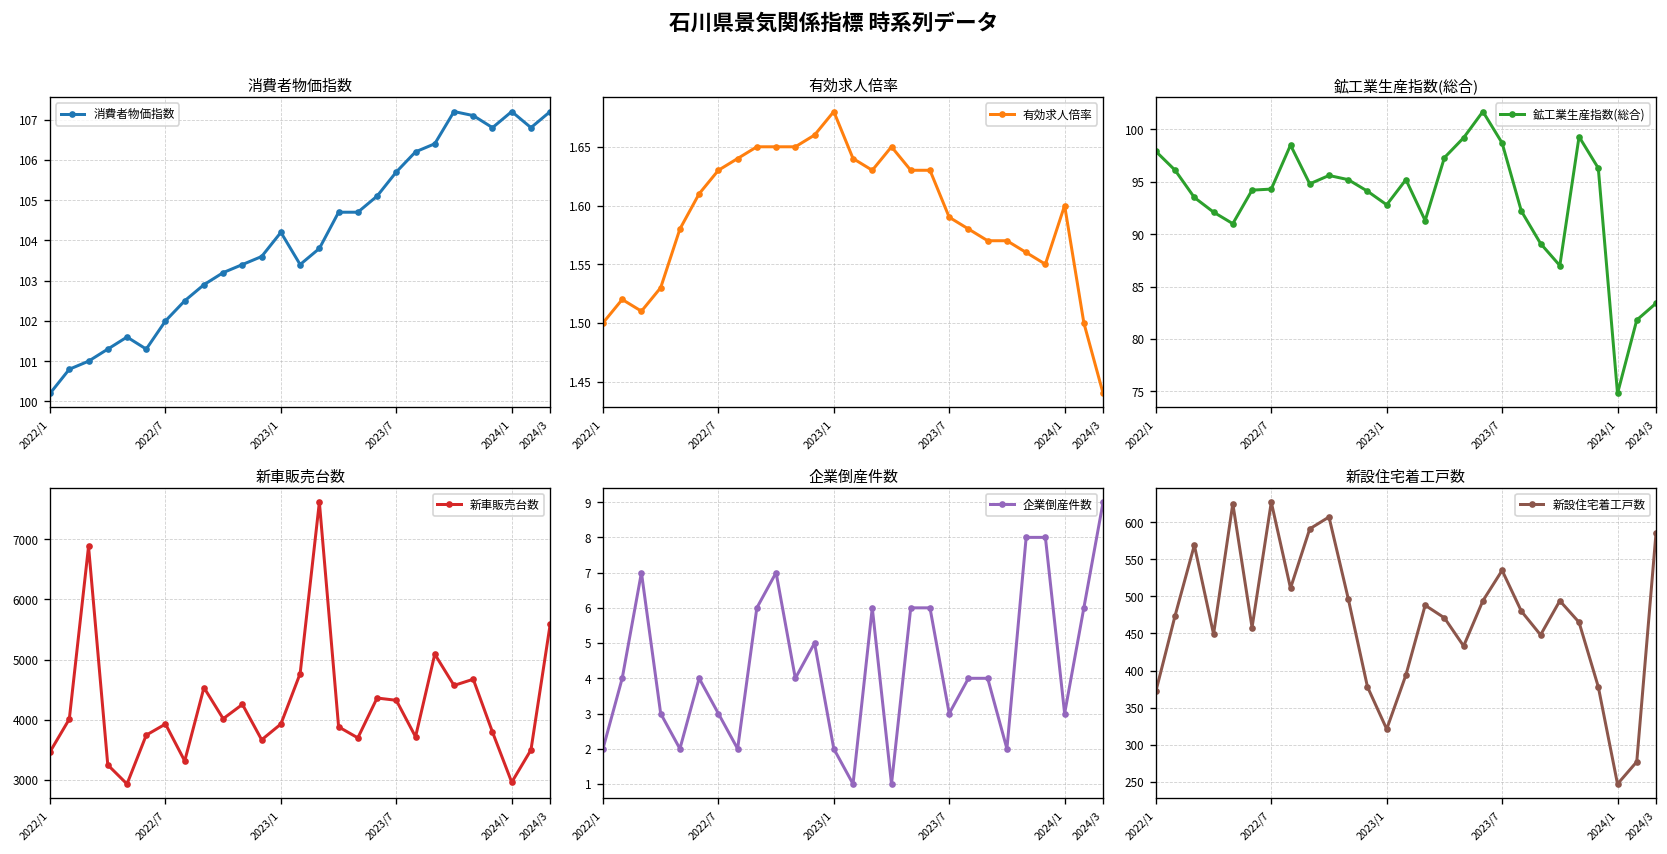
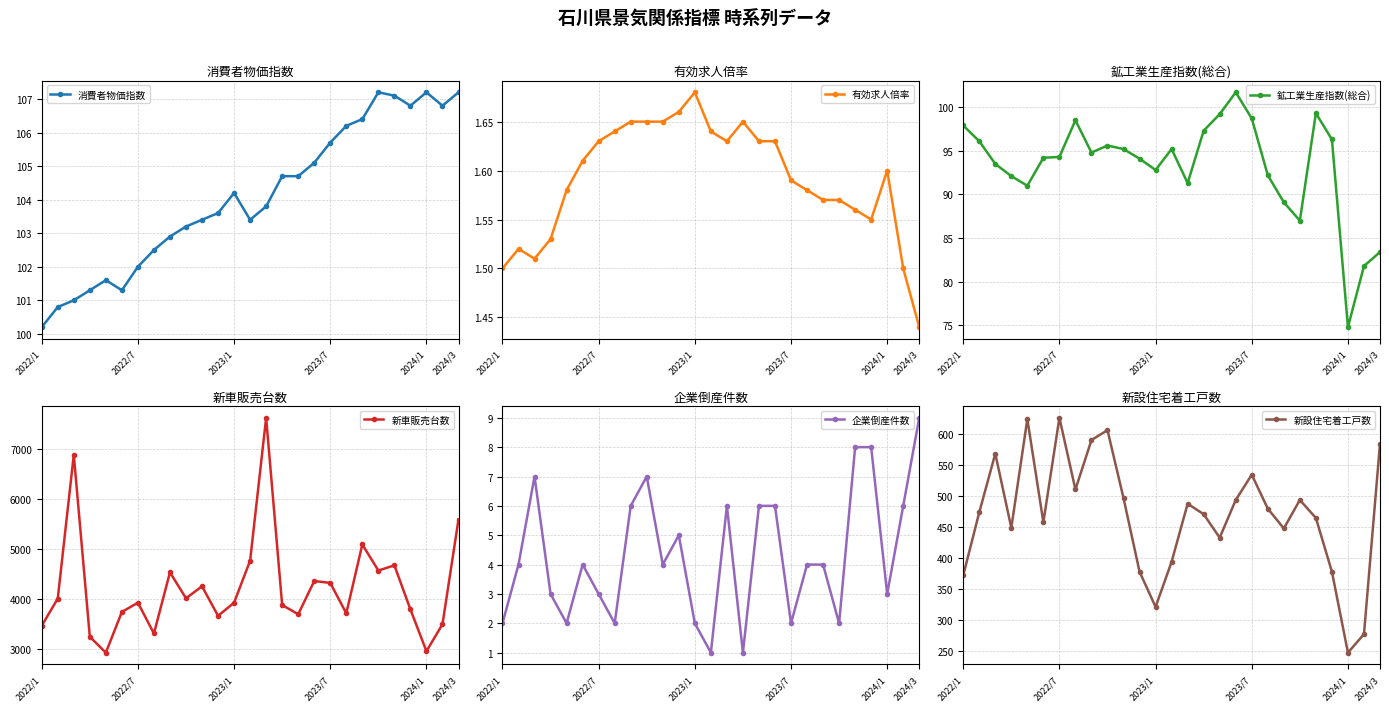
  {
    "消費者物価指数": {
      "2022/1": 100.2,
      "2022/7": 102.0,
      "2023/1": 104.2,
      "2023/7": 105.7,
      "2024/1": 107.2,
      "2024/3": 107.2
    },
    "有効求人倍率": {
      "2022/1": 1.50,
      "2022/7": 1.63,
      "2023/1": 1.68,
      "2023/7": 1.59,
      "2024/1": 1.60,
      "2024/3": 1.44
    },
    "鉱工業生産指数(総合)": {
      "2022/1": 98,
      "2022/7": 94,
      "2023/1": 93,
      "2023/7": 99,
      "2024/1": 75,
      "2024/3": 83
    },
    "新車販売台数": {
      "2022/1": 3500,
      "2022/7": 3900,
      "2023/1": 3900,
      "2023/7": 4300,
      "2024/1": 3000,
      "2024/3": 5600
    },
    "企業倒産件数": {
      "2022/1": 2,
      "2022/7": 3,
      "2023/1": 2,
-     "2023/7": 3,
+     "2023/7": 2,
      "2024/1": 3,
      "2024/3": 9
    },
    "新設住宅着工戸数": {
      "2022/1": 370,
      "2022/7": 630,
      "2023/1": 320,
      "2023/7": 540,
      "2024/1": 250,
      "2024/3": 590
    }
  }
